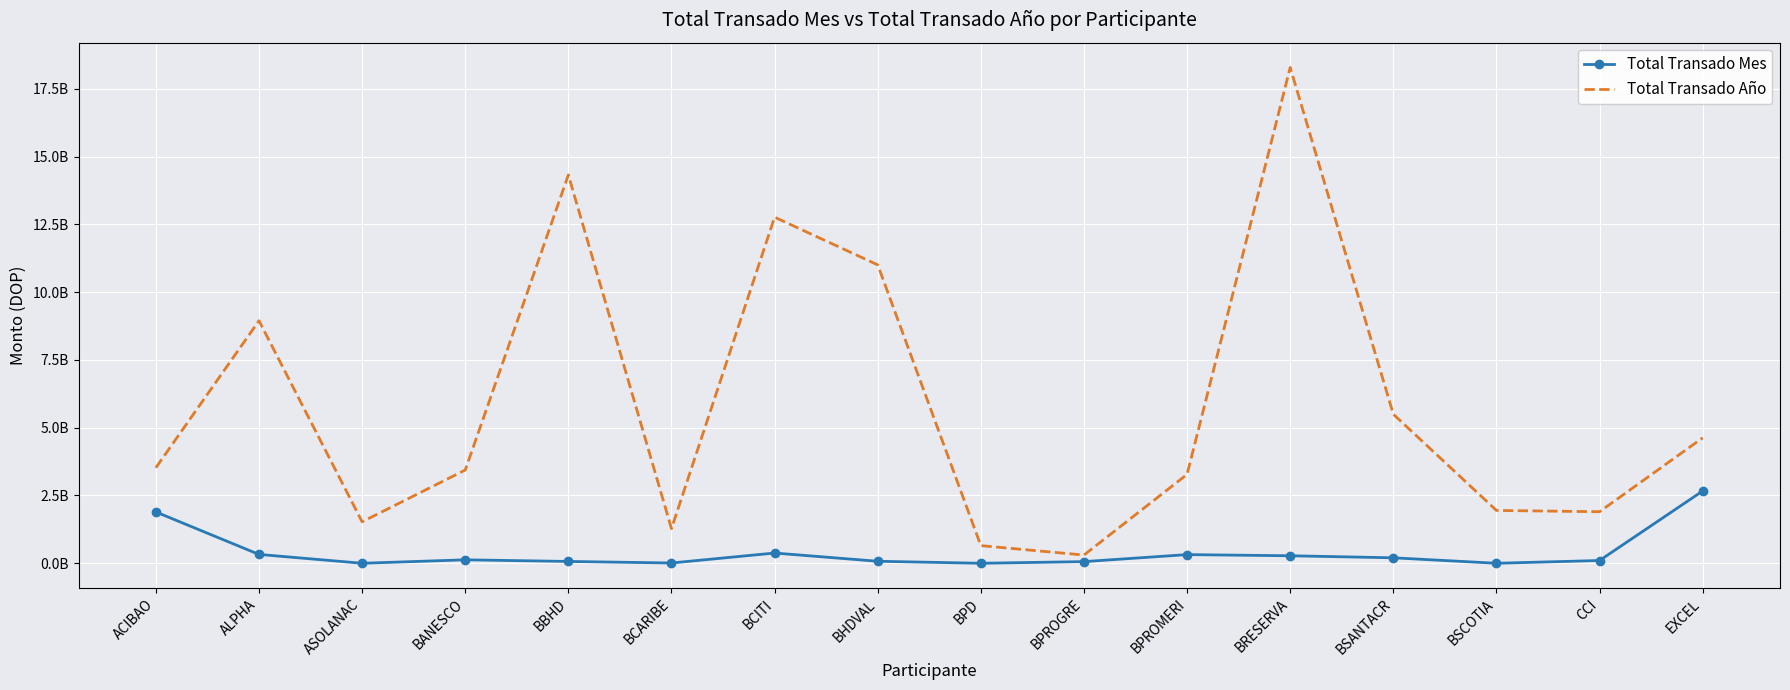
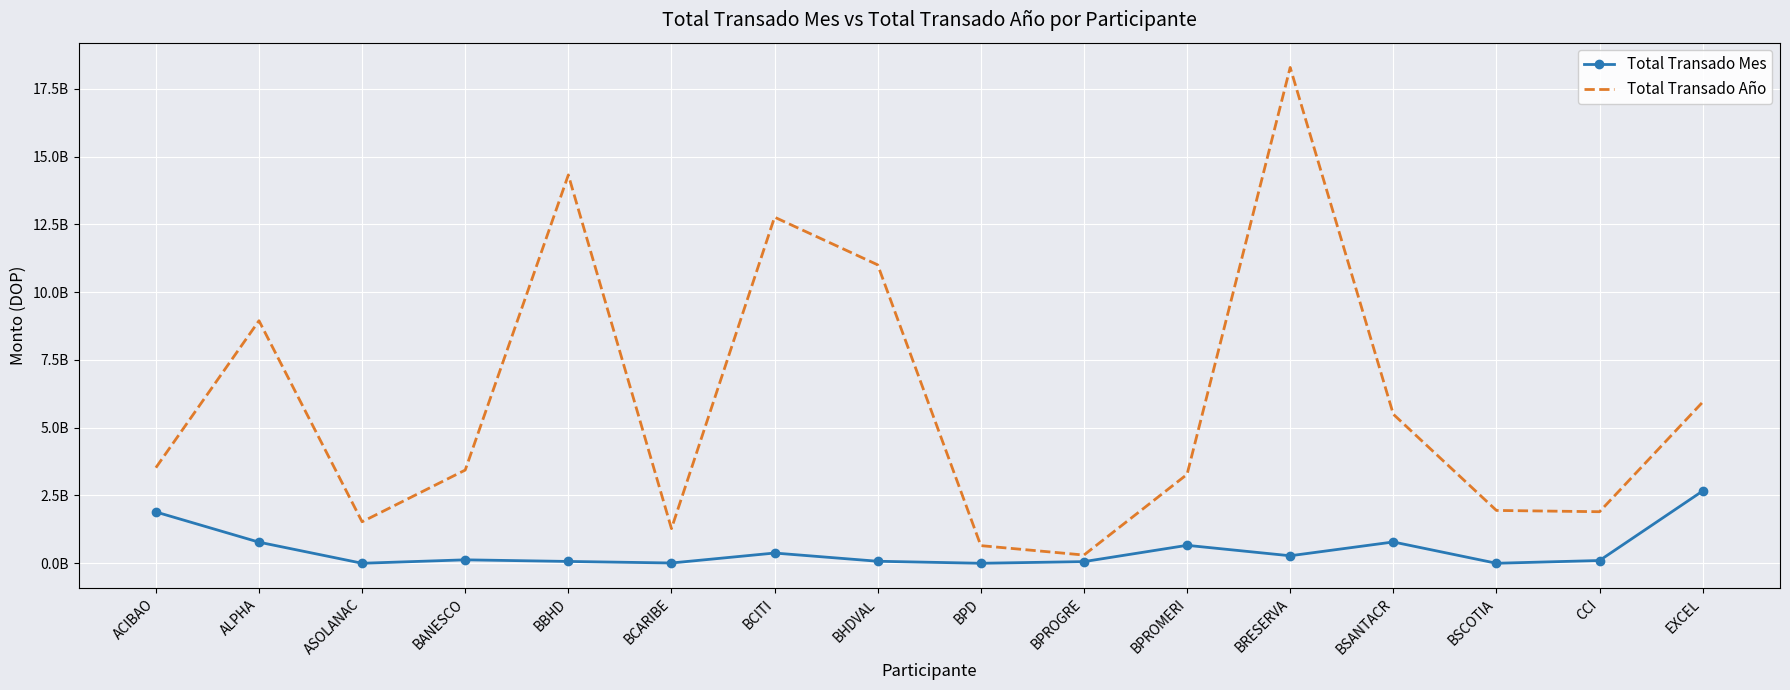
  {
    "Total Transado Mes": {
      "ACIBAO": 1900000000,
-     "ALPHA": 300000000,
+     "ALPHA": 800000000,
      "ASOLANAC": 0,
      "BANESCO": 100000000,
      "BBHD": 100000000,
      "BCARIBE": 0,
      "BCITI": 400000000,
      "BHDVAL": 100000000,
      "BPD": 0,
      "BPROGRE": 100000000,
-     "BPROMERI": 300000000,
+     "BPROMERI": 700000000,
      "BRESERVA": 300000000,
-     "BSANTACR": 200000000,
+     "BSANTACR": 800000000,
      "BSCOTIA": 0,
      "CCI": 100000000,
      "EXCEL": 2700000000
    },
    "Total Transado Año": {
      "ACIBAO": 3500000000,
      "ALPHA": 8900000000,
      "ASOLANAC": 1500000000,
      "BANESCO": 3400000000,
      "BBHD": 14300000000,
      "BCARIBE": 1300000000,
      "BCITI": 12800000000,
      "BHDVAL": 11000000000,
      "BPD": 700000000,
      "BPROGRE": 300000000,
      "BPROMERI": 3300000000,
      "BRESERVA": 18300000000,
      "BSANTACR": 5500000000,
      "BSCOTIA": 1900000000,
      "CCI": 1900000000,
-     "EXCEL": 4600000000
+     "EXCEL": 5900000000
    }
  }
